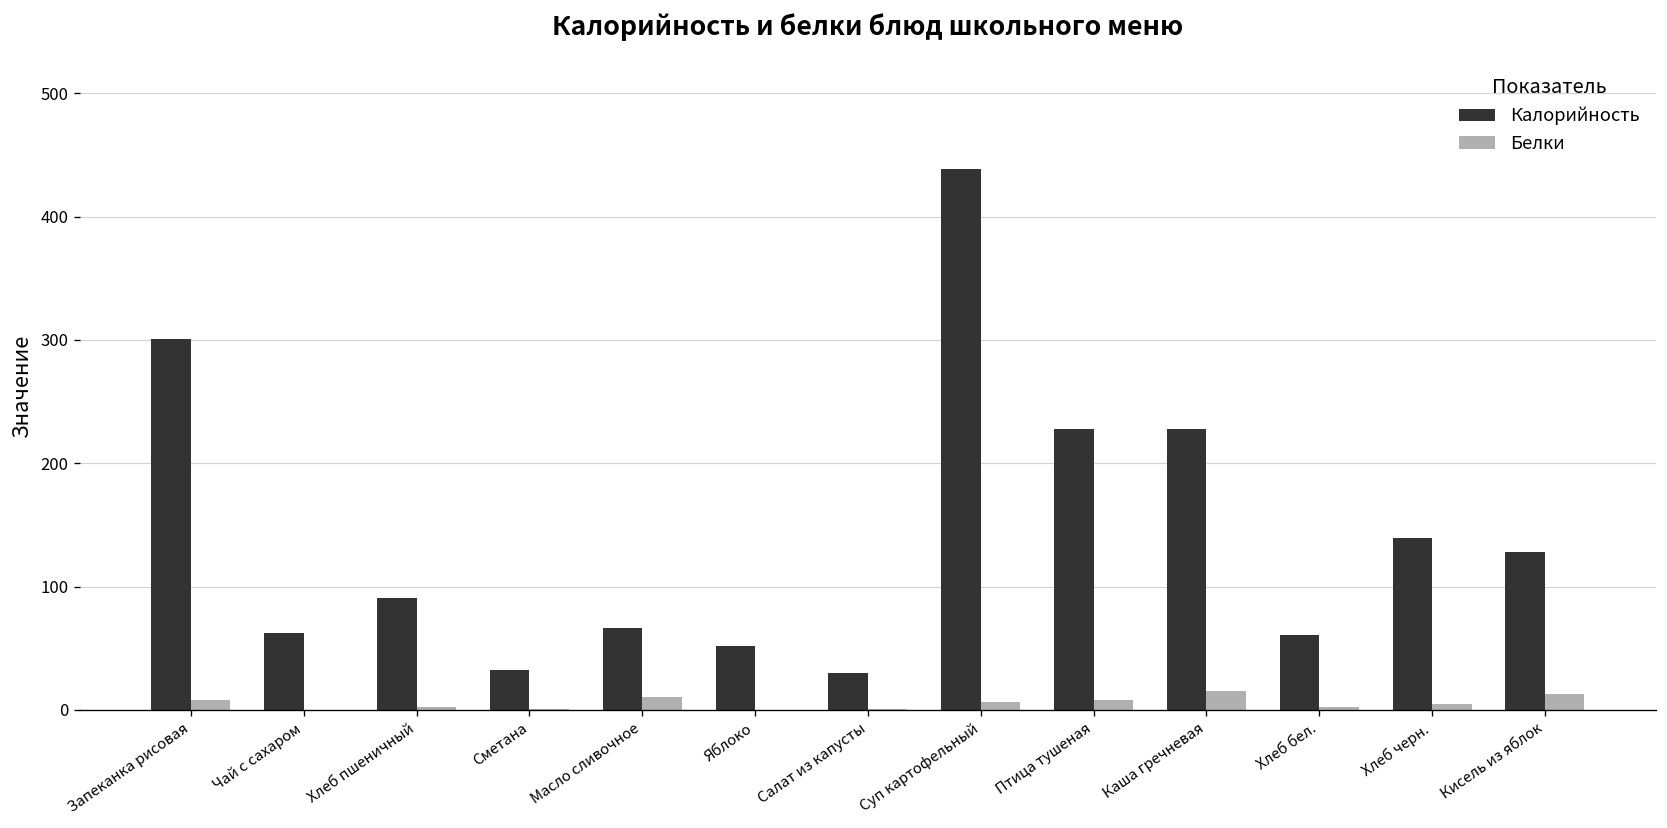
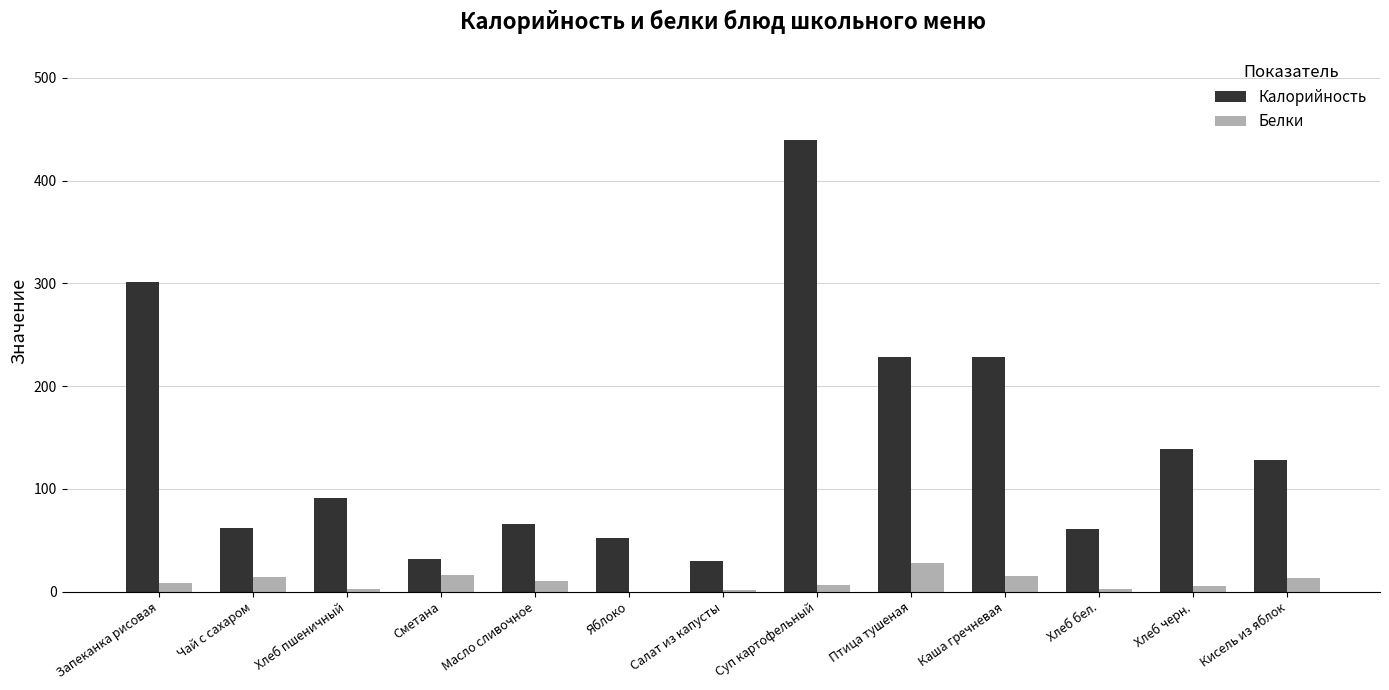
  {
    "Калорийность": {
      "Запеканка рисовая": 301,
      "Чай с сахаром": 62,
      "Хлеб пшеничный": 91,
      "Сметана": 32,
      "Масло сливочное": 66,
      "Яблоко": 52,
      "Салат из капусты": 30,
      "Суп картофельный": 439,
      "Птица тушеная": 228,
      "Каша гречневая": 228,
      "Хлеб бел.": 61,
      "Хлеб черн.": 139,
      "Кисель из яблок": 128
    },
    "Белки": {
      "Запеканка рисовая": 8,
-     "Чай с сахаром": 0,
-     "Сметана": 1,
+     "Чай с сахаром": 14,
+     "Сметана": 16,
      "Масло сливочное": 10,
      "Яблоко": 0,
      "Суп картофельный": 6,
-     "Птица тушеная": 8,
+     "Птица тушеная": 28,
      "Каша гречневая": 15,
      "Хлеб черн.": 5,
      "Кисель из яблок": 13
    }
  }
